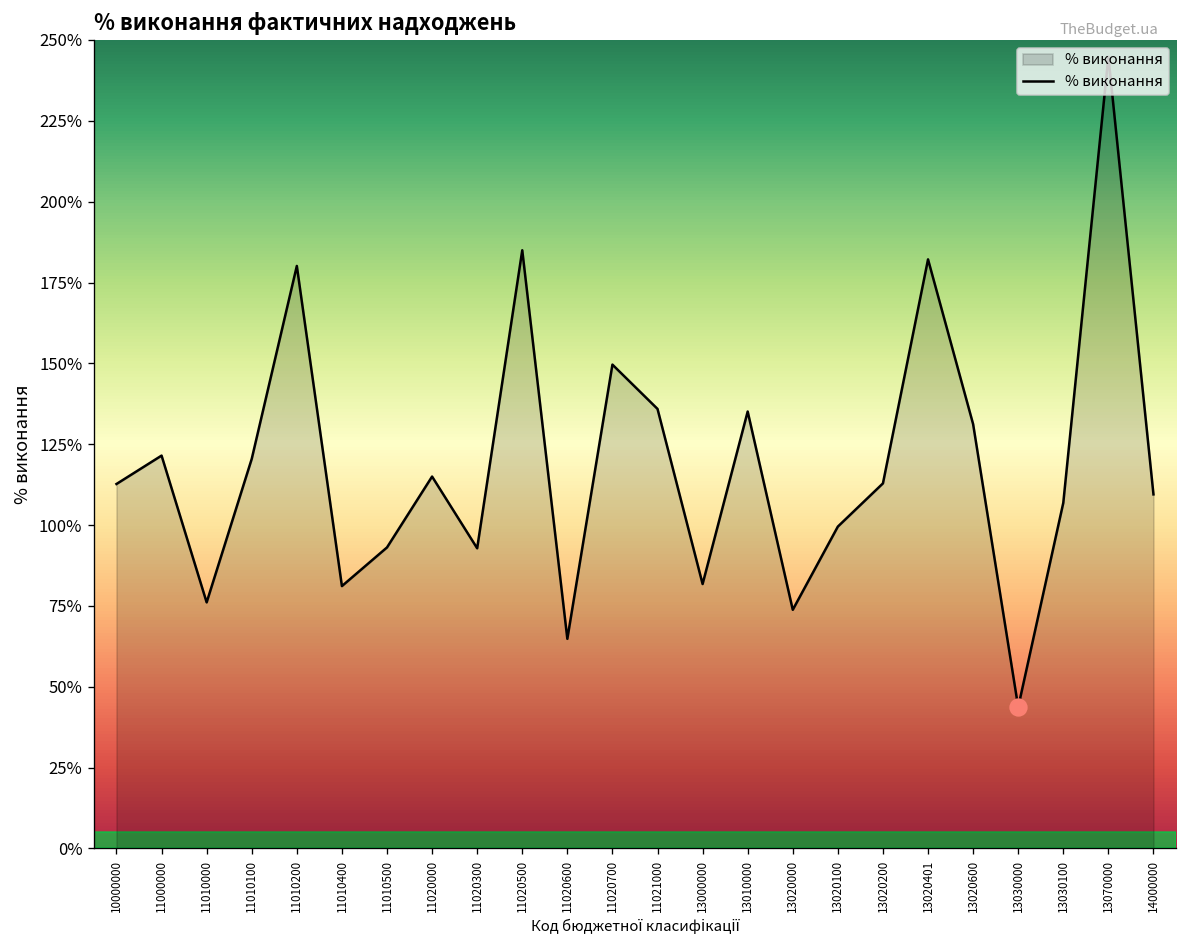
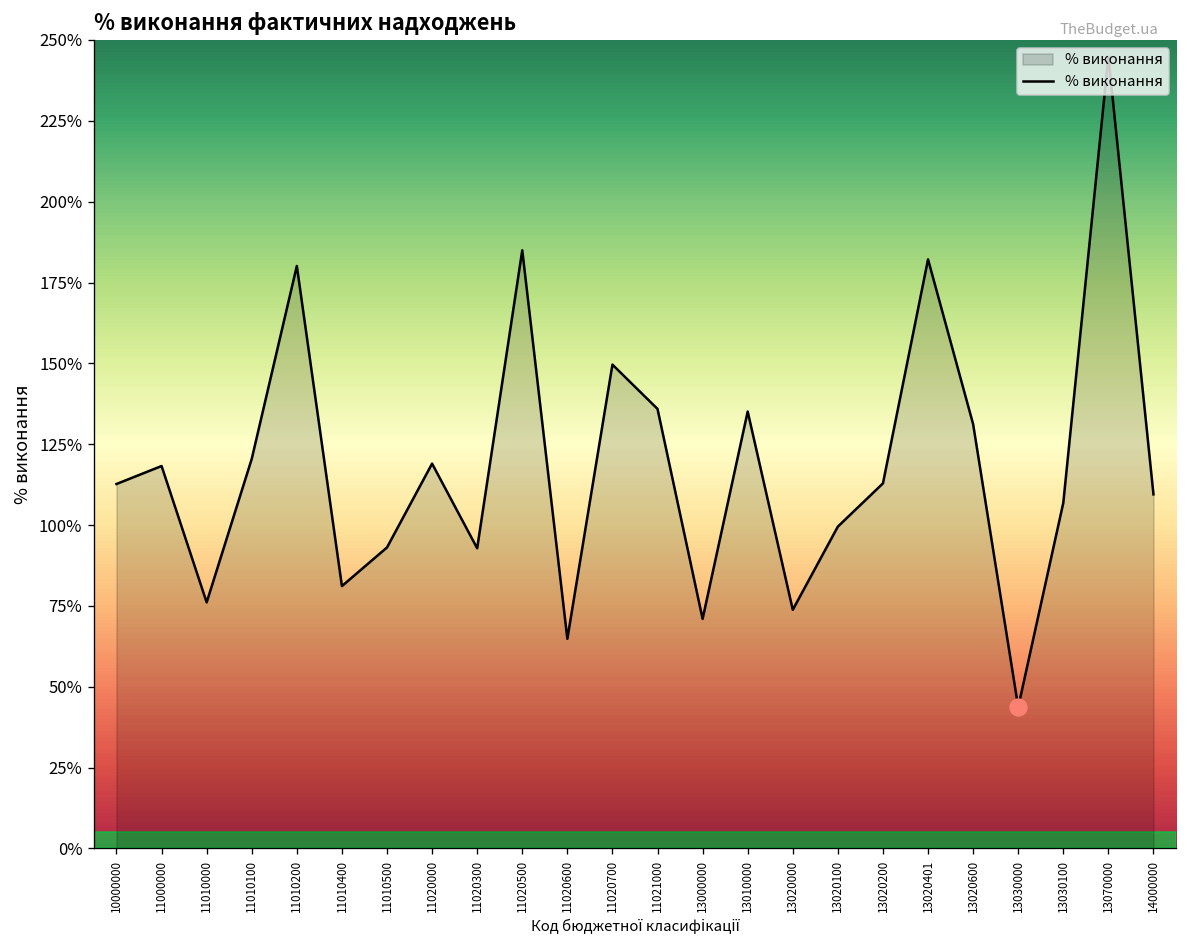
  {
    "% виконання": {
      "10000000": "113%",
-     "11000000": "121%",
+     "11000000": "118%",
      "11010000": "76%",
      "11010100": "120%",
      "11010200": "180%",
      "11010400": "81%",
      "11010500": "93%",
-     "11020000": "115%",
+     "11020000": "119%",
      "11020300": "93%",
      "11020500": "185%",
      "11020600": "65%",
      "11020700": "150%",
      "11021000": "136%",
-     "13000000": "82%",
+     "13000000": "71%",
      "13010000": "135%",
      "13020000": "74%",
      "13020100": "100%",
      "13020200": "113%",
      "13020401": "182%",
      "13020600": "131%",
      "13030100": "107%",
      "14000000": "109%"
    }
  }
